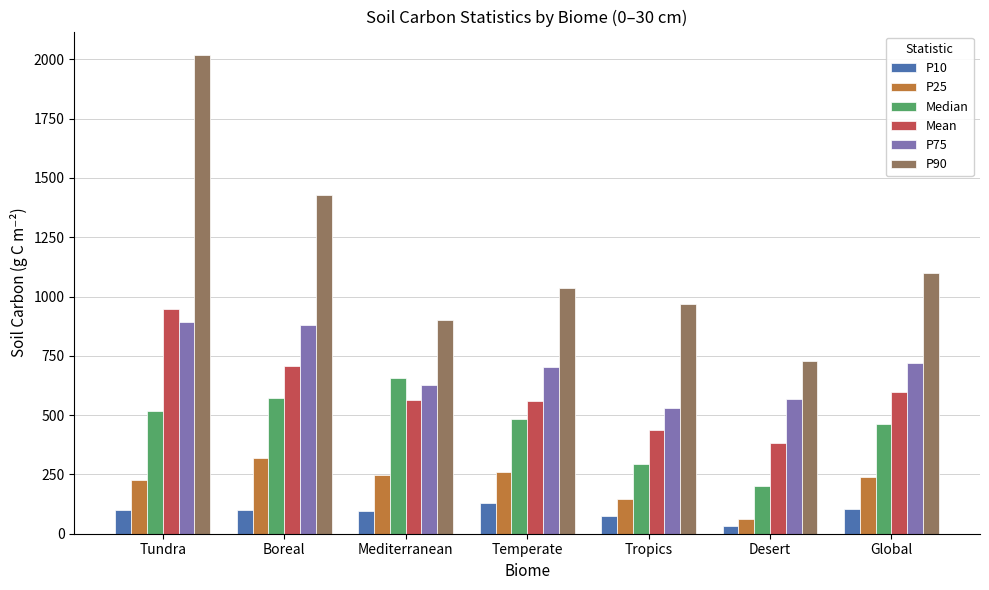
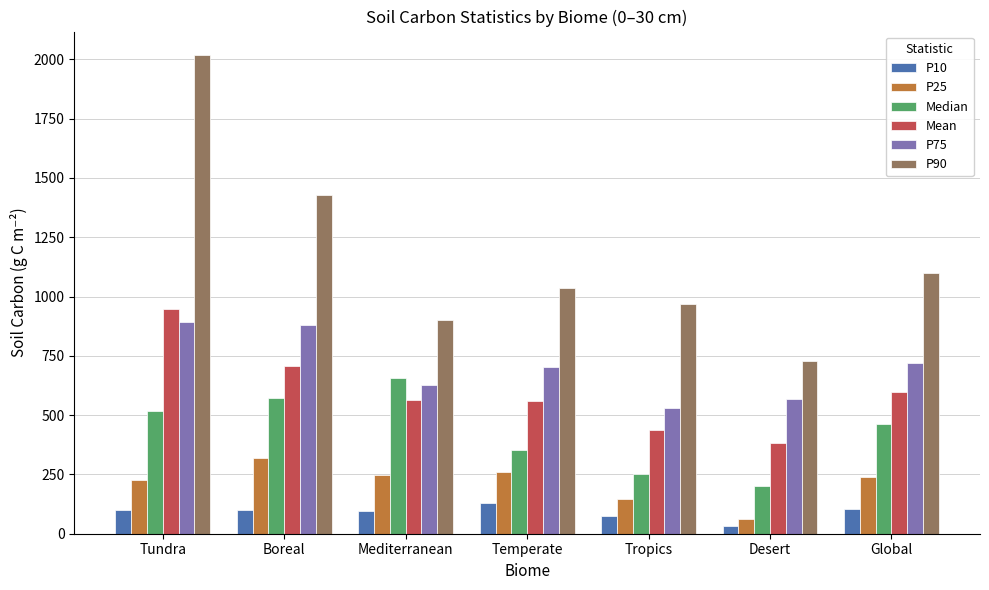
  {
    "Median": {
      "Tundra": 520,
      "Boreal": 570,
      "Mediterranean": 650,
-     "Temperate": 480,
-     "Tropics": 290,
+     "Temperate": 350,
+     "Tropics": 250,
      "Desert": 200,
      "Global": 460
    }
  }
